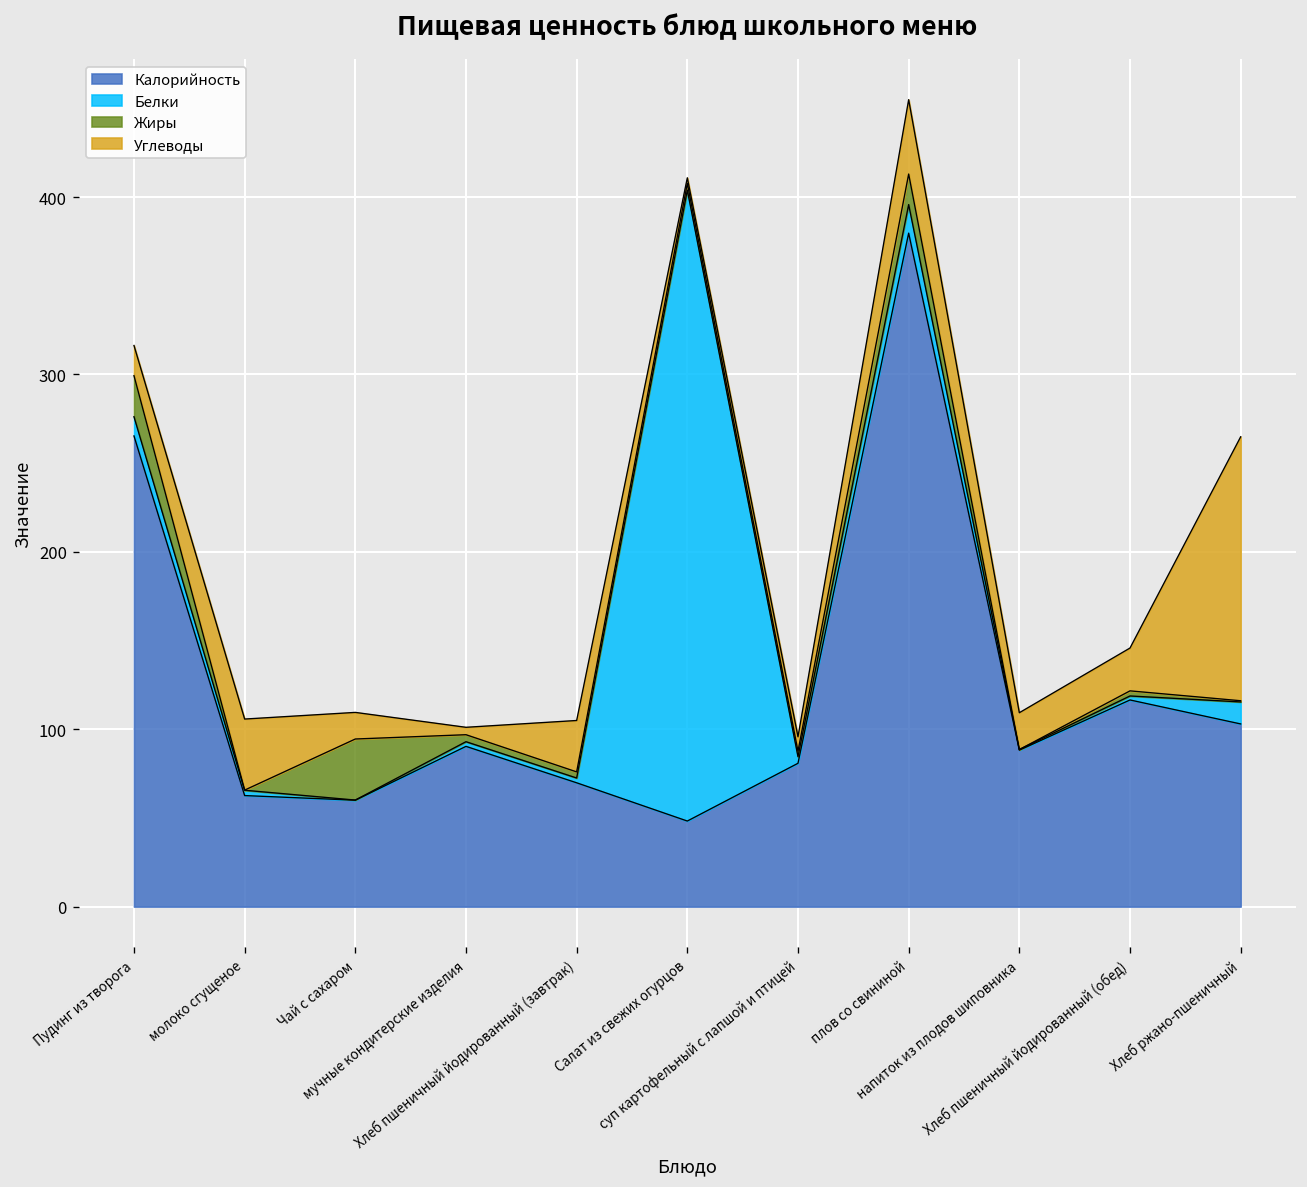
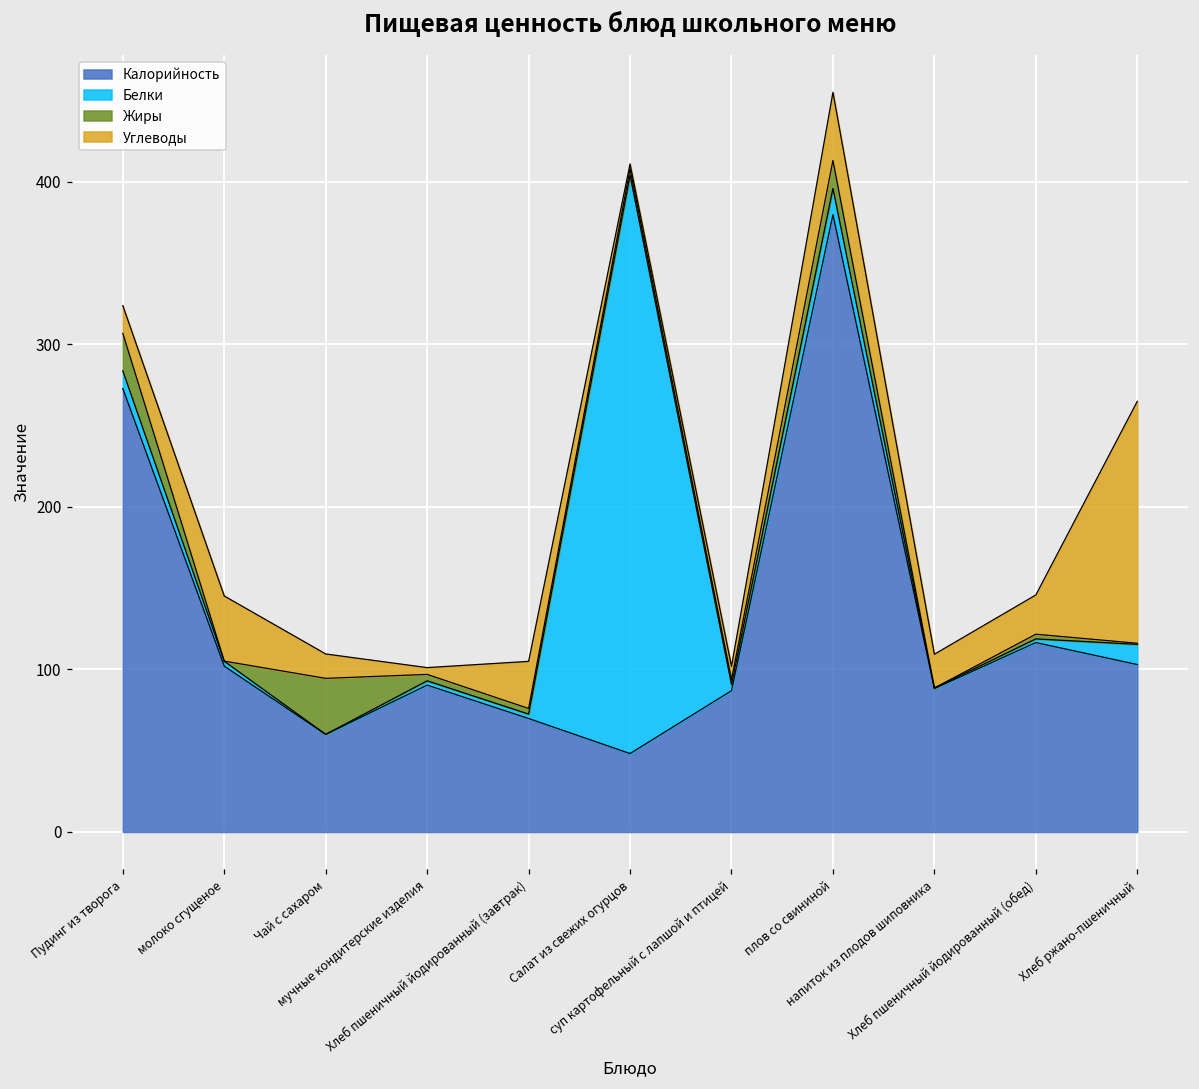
  {
    "Калорийность": {
-     "Пудинг из творога": 265,
-     "молоко сгущеное": 63,
+     "Пудинг из творога": 273,
+     "молоко сгущеное": 102,
      "мучные кондитерские изделия": 90,
      "Хлеб пшеничный йодированный (завтрак)": 70,
      "Салат из свежих огурцов": 48,
-     "суп картофельный с лапшой и птицей": 81,
+     "суп картофельный с лапшой и птицей": 87,
      "плов со свининой": 380,
      "Хлеб пшеничный йодированный (обед)": 117,
      "Хлеб ржано-пшеничный": 103
    },
    "Белки": {
      "Пудинг из творога": 11,
      "мучные кондитерские изделия": 3,
      "Хлеб пшеничный йодированный (завтрак)": 3,
      "Салат из свежих огурцов": 356,
      "суп картофельный с лапшой и птицей": 4,
      "плов со свининой": 16,
      "Хлеб пшеничный йодированный (обед)": 2
    },
    "Жиры": {
      "Пудинг из творога": 23,
      "Чай с сахаром": 34,
      "мучные кондитерские изделия": 4,
      "Хлеб пшеничный йодированный (завтрак)": 3,
      "Салат из свежих огурцов": 4,
      "суп картофельный с лапшой и птицей": 3,
      "плов со свининой": 17,
      "Хлеб пшеничный йодированный (обед)": 3
    },
    "Углеводы": {
      "Пудинг из творога": 17,
      "молоко сгущеное": 40,
      "Чай с сахаром": 15,
      "мучные кондитерские изделия": 4,
      "Хлеб пшеничный йодированный (завтрак)": 29,
      "Салат из свежих огурцов": 3,
      "суп картофельный с лапшой и птицей": 8,
      "плов со свининой": 42,
      "напиток из плодов шиповника": 21,
      "Хлеб пшеничный йодированный (обед)": 24,
      "Хлеб ржано-пшеничный": 149
    }
  }
